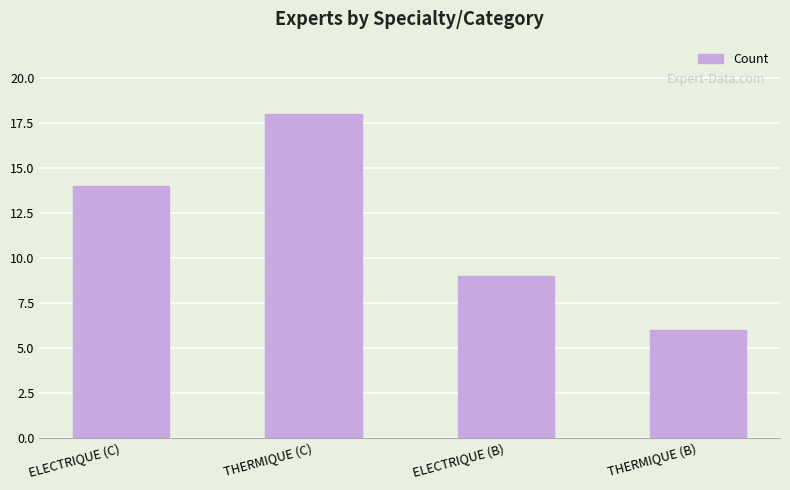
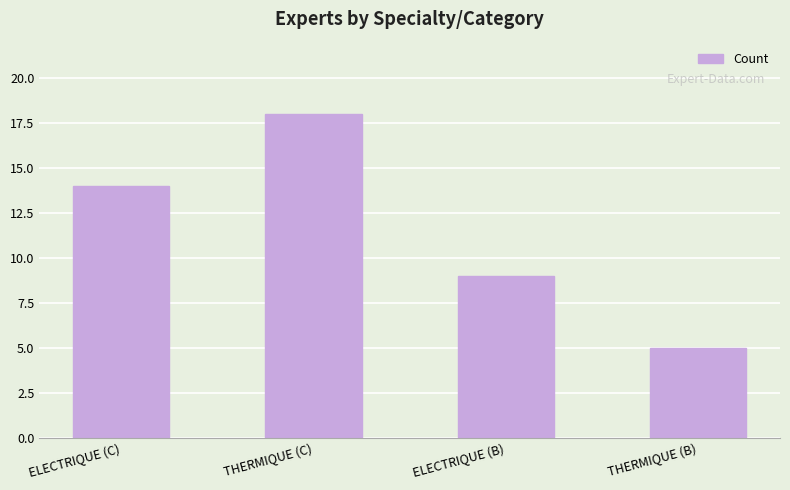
  {
    "ELECTRIQUE (C)": 14,
    "THERMIQUE (C)": 18,
    "ELECTRIQUE (B)": 9,
-   "THERMIQUE (B)": 6
+   "THERMIQUE (B)": 5
  }
